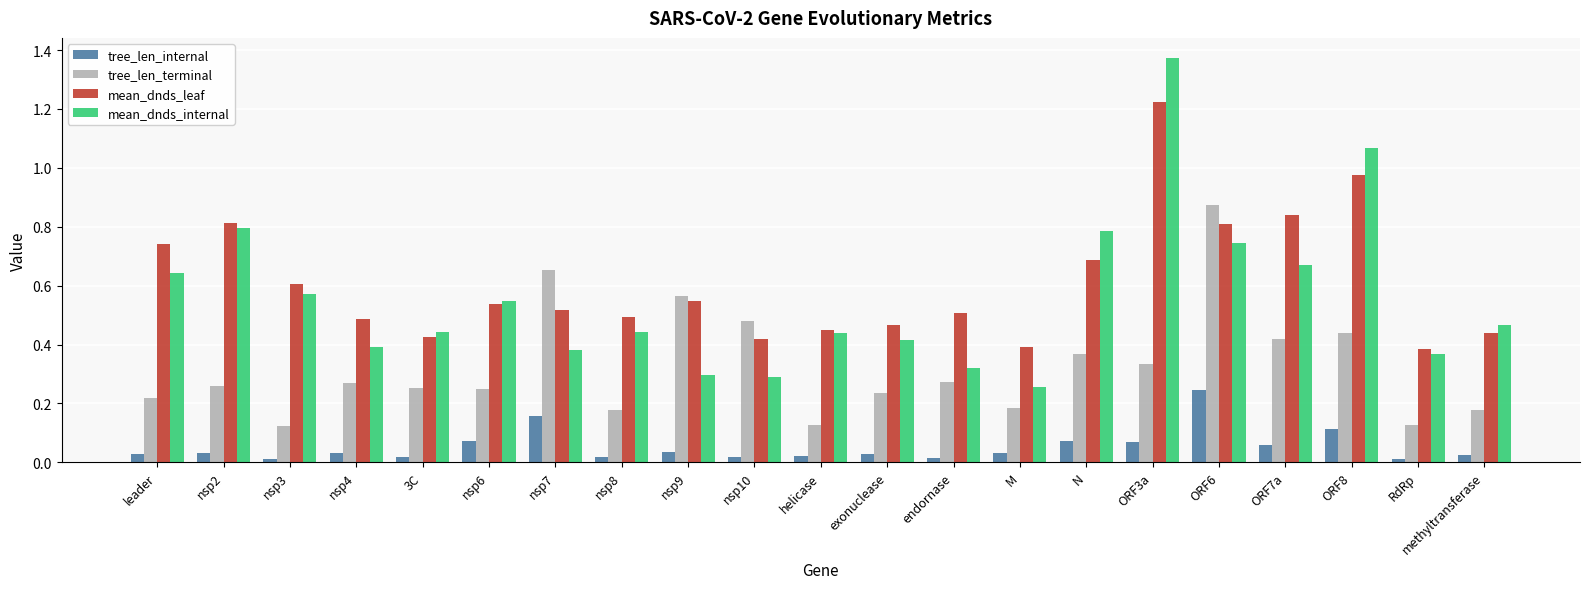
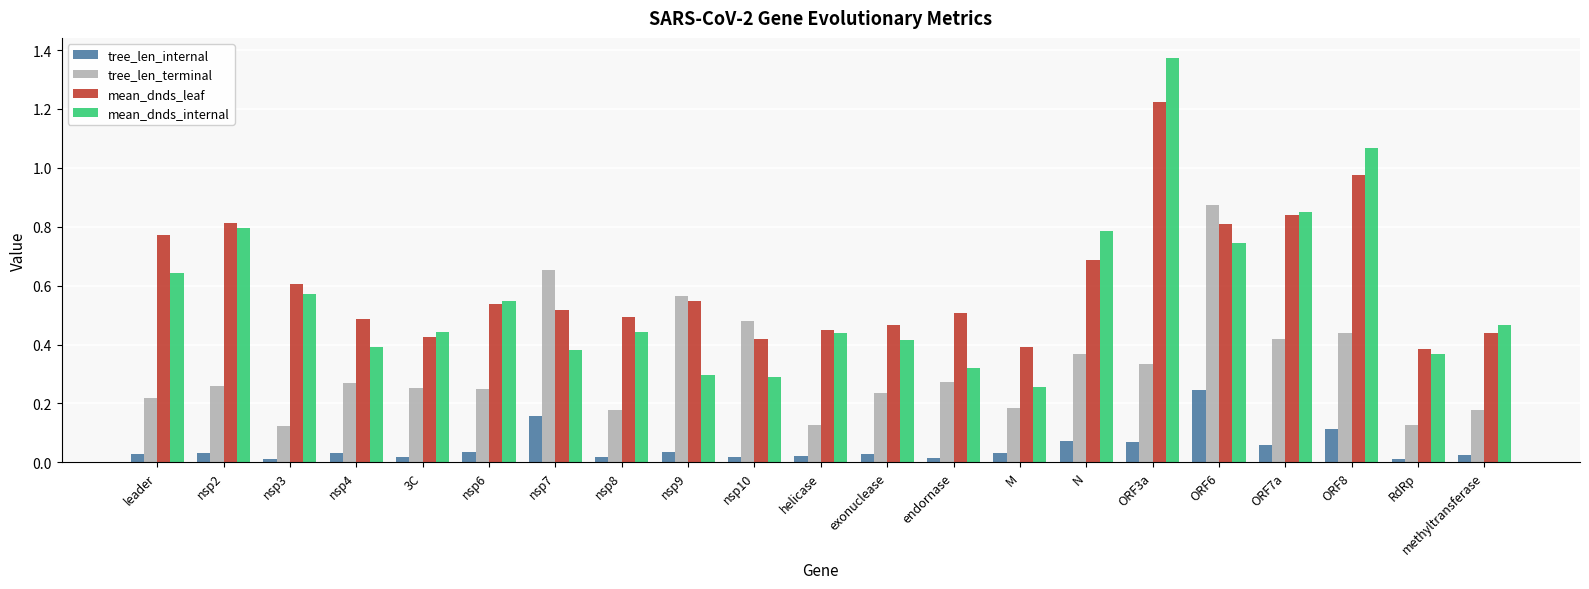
  {
    "tree_len_internal": {
      "leader": 0.03,
      "nsp2": 0.03,
      "nsp3": 0.01,
      "nsp4": 0.03,
      "3C": 0.02,
-     "nsp6": 0.07,
+     "nsp6": 0.04,
      "nsp7": 0.16,
      "nsp8": 0.02,
      "nsp9": 0.03,
      "nsp10": 0.02,
      "helicase": 0.02,
      "exonuclease": 0.03,
      "endornase": 0.02,
      "M": 0.03,
      "N": 0.07,
      "ORF3a": 0.07,
      "ORF6": 0.25,
      "ORF7a": 0.06,
      "ORF8": 0.11,
      "RdRp": 0.01,
      "methyltransferase": 0.02
    },
    "tree_len_terminal": {
      "leader": 0.22,
      "nsp2": 0.26,
      "nsp3": 0.12,
      "nsp4": 0.27,
      "3C": 0.25,
      "nsp6": 0.25,
      "nsp7": 0.65,
      "nsp8": 0.18,
      "nsp9": 0.56,
      "nsp10": 0.48,
      "helicase": 0.13,
      "exonuclease": 0.23,
      "endornase": 0.27,
      "M": 0.18,
      "N": 0.37,
      "ORF3a": 0.33,
      "ORF6": 0.87,
      "ORF7a": 0.42,
      "ORF8": 0.44,
      "RdRp": 0.13,
      "methyltransferase": 0.18
    },
    "mean_dnds_leaf": {
-     "leader": 0.74,
+     "leader": 0.77,
      "nsp2": 0.81,
      "nsp3": 0.61,
      "nsp4": 0.49,
      "3C": 0.43,
      "nsp6": 0.54,
      "nsp7": 0.52,
      "nsp8": 0.49,
      "nsp9": 0.55,
      "nsp10": 0.42,
      "helicase": 0.45,
      "exonuclease": 0.47,
      "endornase": 0.51,
      "M": 0.39,
      "N": 0.69,
      "ORF3a": 1.22,
      "ORF6": 0.81,
      "ORF7a": 0.84,
      "ORF8": 0.98,
      "RdRp": 0.38,
      "methyltransferase": 0.44
    },
    "mean_dnds_internal": {
      "leader": 0.64,
      "nsp2": 0.79,
      "nsp3": 0.57,
      "nsp4": 0.39,
      "3C": 0.44,
      "nsp6": 0.55,
      "nsp7": 0.38,
      "nsp8": 0.44,
      "nsp9": 0.30,
      "nsp10": 0.29,
      "helicase": 0.44,
      "exonuclease": 0.42,
      "endornase": 0.32,
      "M": 0.26,
      "N": 0.79,
      "ORF3a": 1.37,
      "ORF6": 0.75,
-     "ORF7a": 0.67,
+     "ORF7a": 0.85,
      "ORF8": 1.07,
      "RdRp": 0.37,
      "methyltransferase": 0.47
    }
  }
